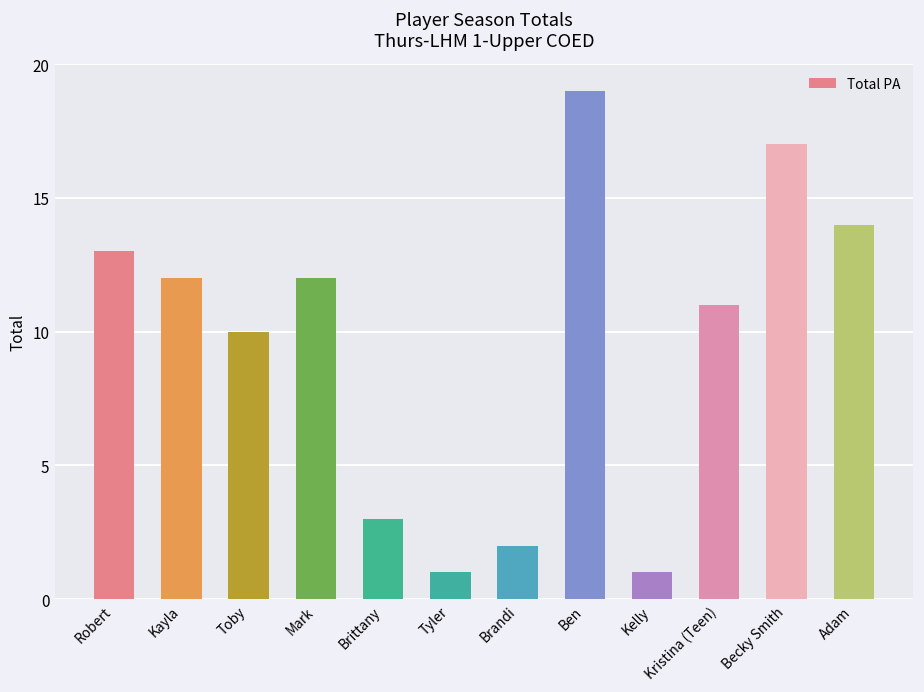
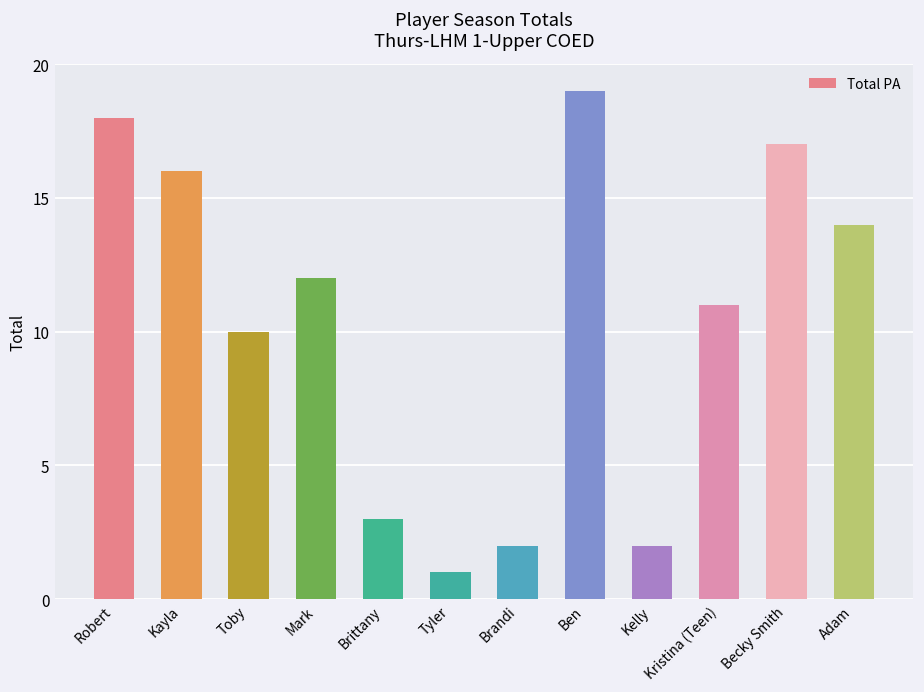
  {
-   "Robert": 13,
-   "Kayla": 12,
+   "Robert": 18,
+   "Kayla": 16,
    "Toby": 10,
    "Mark": 12,
    "Brittany": 3,
    "Tyler": 1,
    "Brandi": 2,
    "Ben": 19,
-   "Kelly": 1,
+   "Kelly": 2,
    "Kristina (Teen)": 11,
    "Becky Smith": 17,
    "Adam": 14
  }
